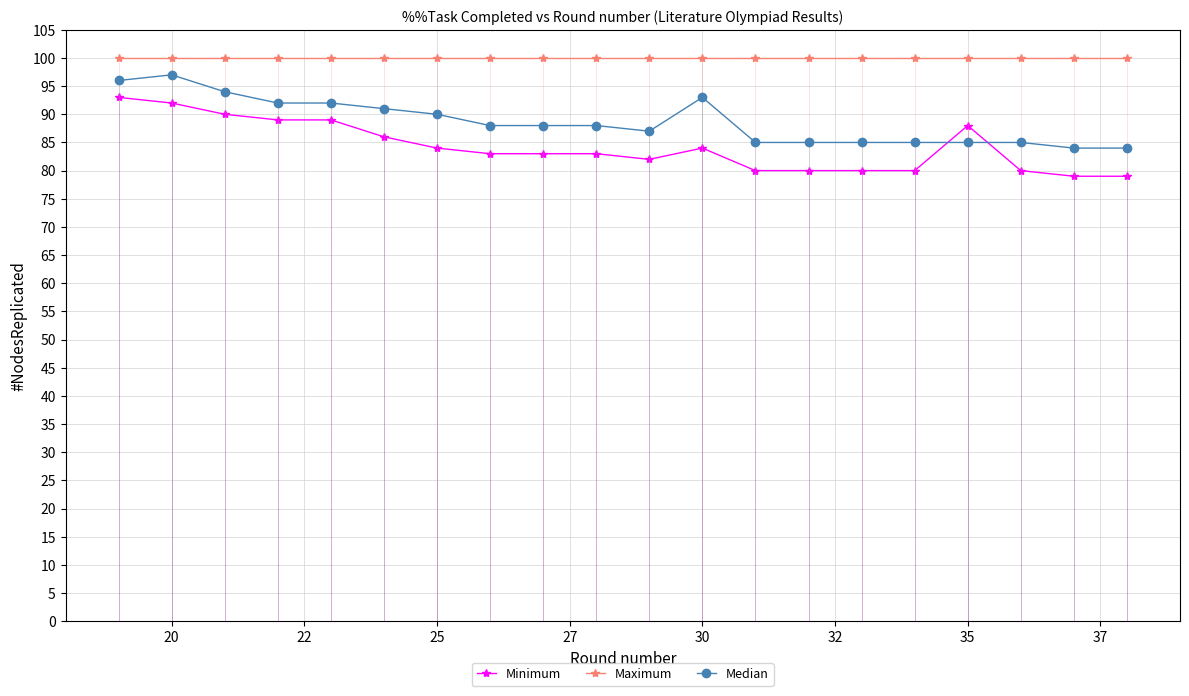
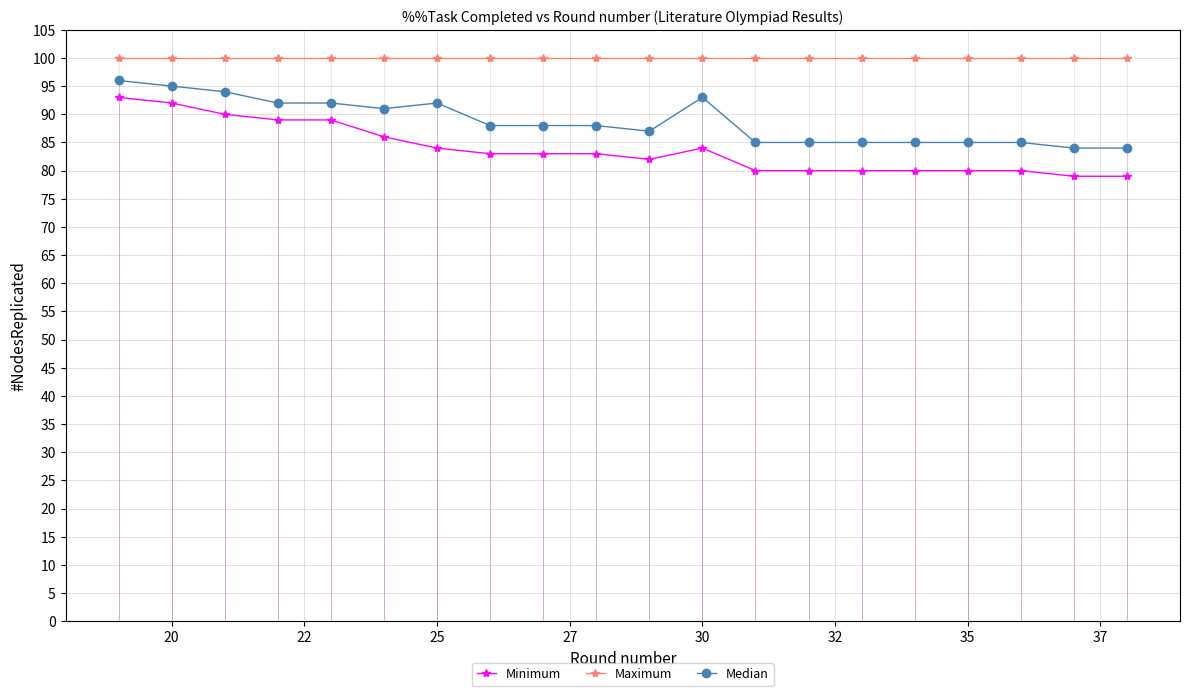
  {
    "Minimum": {
      "20": 92,
      "25": 84,
      "30": 84,
-     "35": 88
+     "35": 80
    },
    "Maximum": {
      "20": 100,
      "25": 100,
      "30": 100,
      "35": 100
    },
    "Median": {
-     "20": 97,
-     "25": 90,
+     "20": 95,
+     "25": 92,
      "30": 93,
      "35": 85
    }
  }
